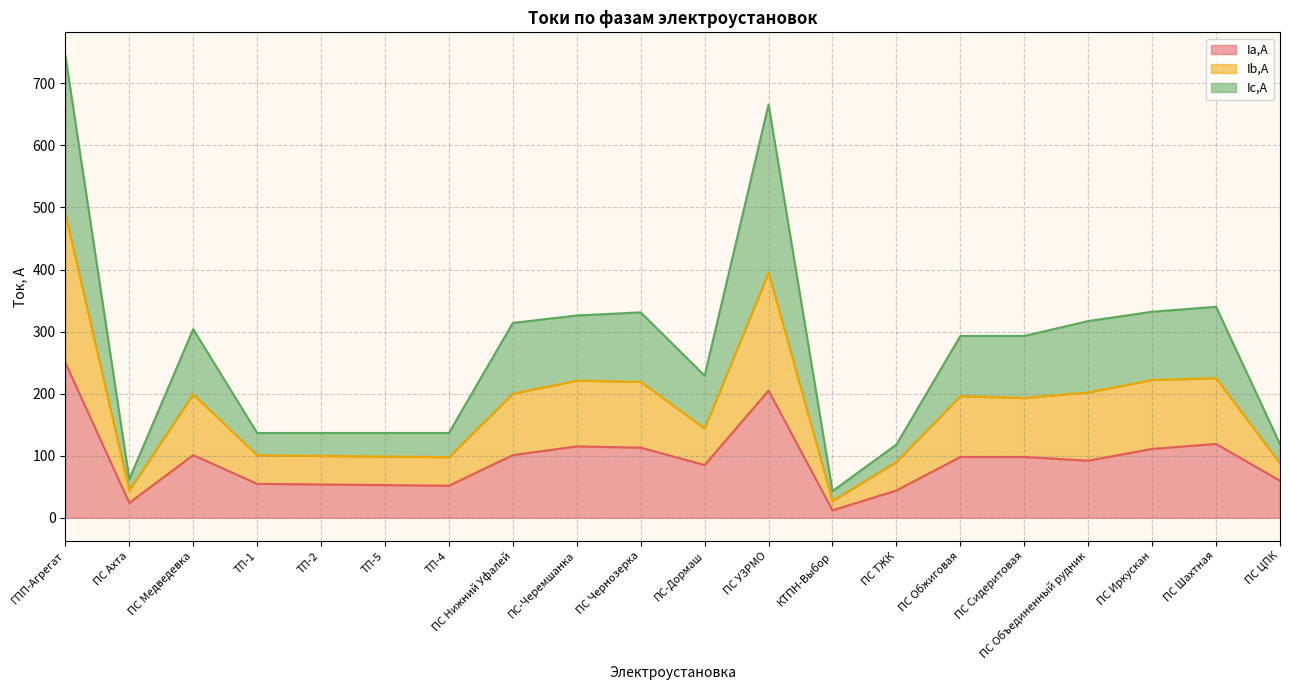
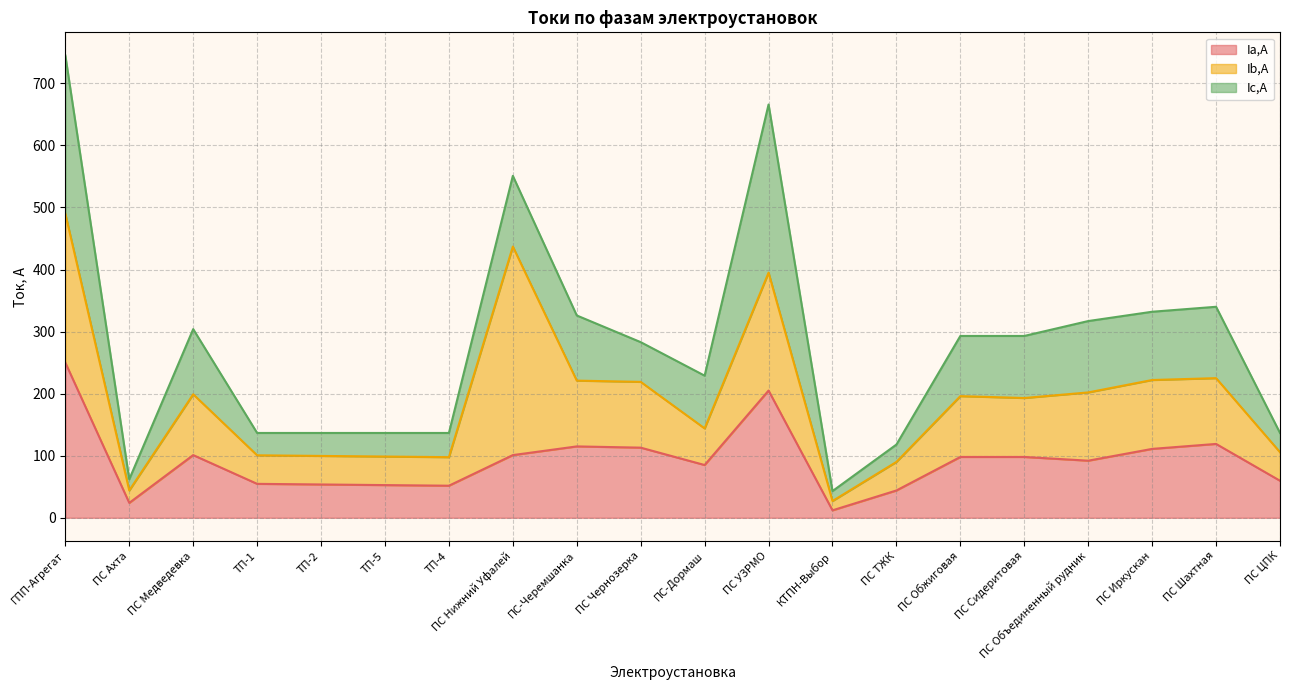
  {
    "Ia,А": {
      "ГПП-Агрегат": 250,
      "ПС Ахта": 20,
      "ПС Медведевка": 100,
      "ТП-1": 50,
      "ТП-2": 50,
      "ТП-5": 50,
      "ТП-4": 50,
      "ПС Нижний Уфалей": 100,
      "ПС-Черемшанка": 120,
      "ПС Чернозерка": 110,
      "ПС-Дормаш": 90,
      "ПС УЗРМО": 210,
      "КТПН-Выбор": 10,
      "ПС ТЖК": 40,
      "ПС Обжиговая": 100,
      "ПС Сидеритовая": 100,
      "ПС Объединенный рудник": 90,
      "ПС Иркускан": 110,
      "ПС Шахтная": 120,
      "ПС ЦПК": 60
    },
    "Ib,А": {
      "ГПП-Агрегат": 240,
      "ПС Ахта": 20,
      "ПС Медведевка": 100,
      "ТП-1": 50,
      "ТП-2": 50,
      "ТП-5": 50,
      "ТП-4": 50,
-     "ПС Нижний Уфалей": 100,
+     "ПС Нижний Уфалей": 340,
      "ПС-Черемшанка": 110,
      "ПС Чернозерка": 110,
      "ПС-Дормаш": 60,
      "ПС УЗРМО": 190,
      "КТПН-Выбор": 20,
      "ПС ТЖК": 50,
      "ПС Обжиговая": 100,
      "ПС Сидеритовая": 100,
      "ПС Объединенный рудник": 110,
      "ПС Иркускан": 110,
      "ПС Шахтная": 110,
-     "ПС ЦПК": 30
+     "ПС ЦПК": 50
    },
    "Ic,А": {
      "ГПП-Агрегат": 260,
      "ПС Ахта": 20,
      "ПС Медведевка": 110,
      "ТП-1": 40,
      "ТП-2": 40,
      "ТП-5": 40,
      "ТП-4": 40,
      "ПС Нижний Уфалей": 110,
      "ПС-Черемшанка": 110,
-     "ПС Чернозерка": 110,
+     "ПС Чернозерка": 60,
      "ПС-Дормаш": 90,
      "ПС УЗРМО": 270,
      "КТПН-Выбор": 20,
      "ПС ТЖК": 30,
      "ПС Обжиговая": 100,
      "ПС Сидеритовая": 100,
      "ПС Объединенный рудник": 120,
      "ПС Иркускан": 110,
      "ПС Шахтная": 120,
      "ПС ЦПК": 30
    }
  }
